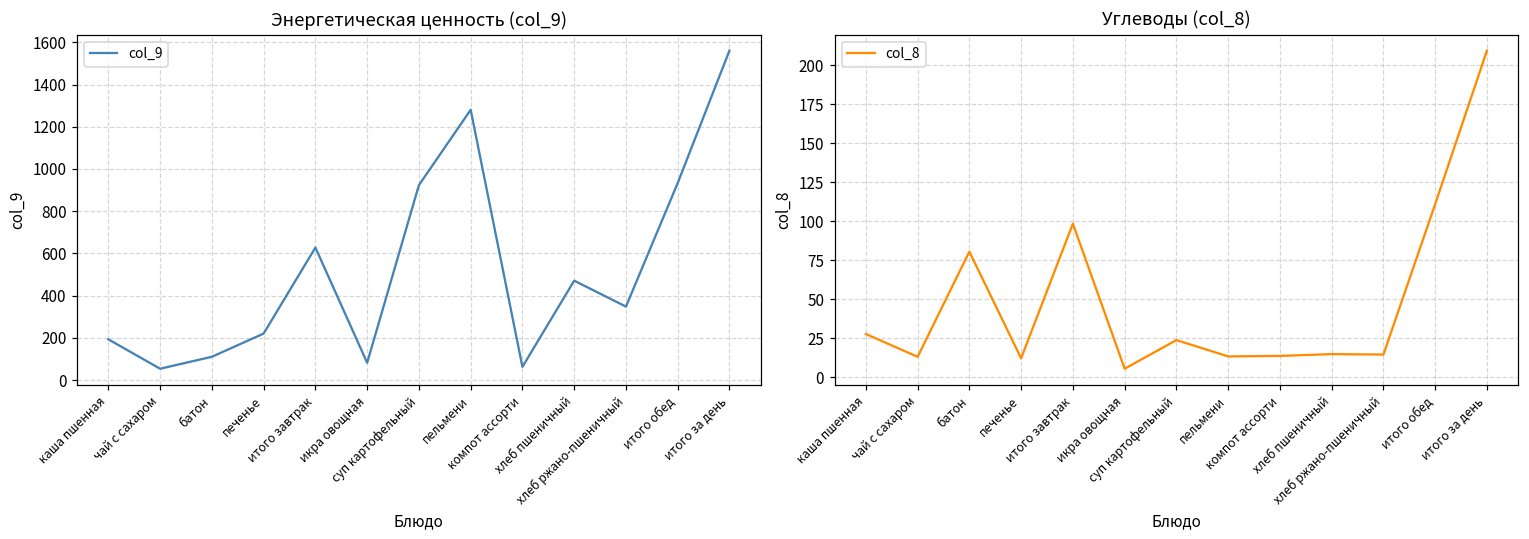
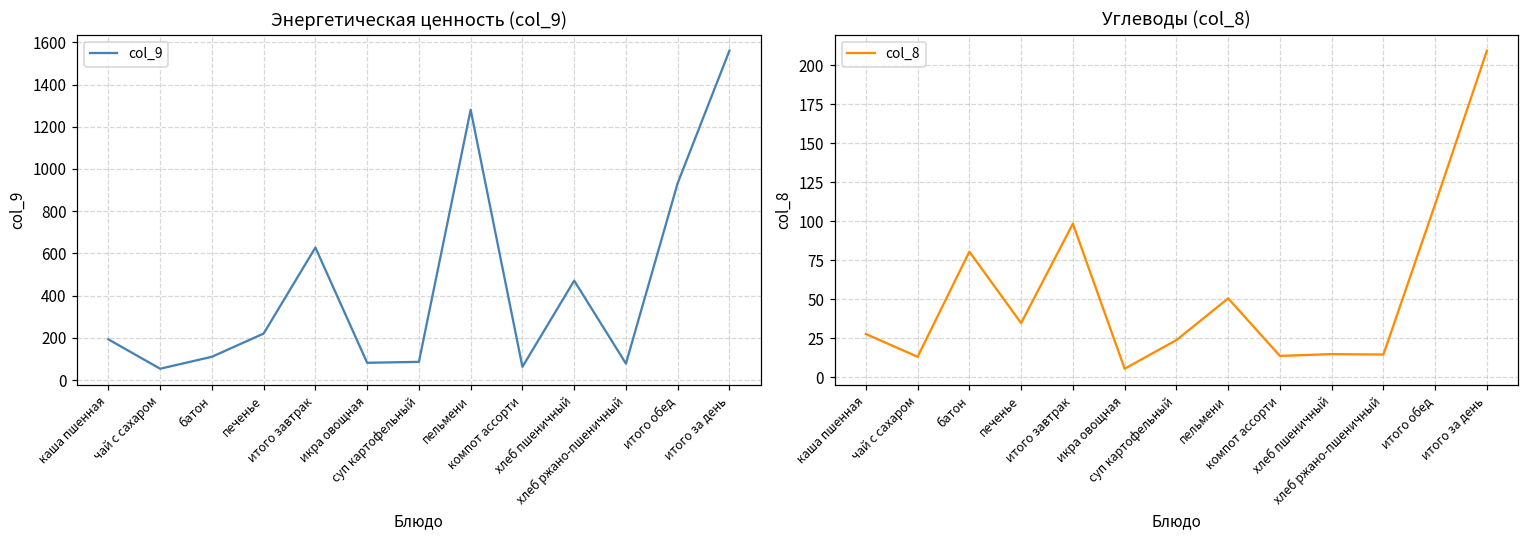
  {
    "Энергетическая ценность (col_9)": {
      "каша пшенная": 190,
      "чай с сахаром": 50,
      "батон": 110,
      "печенье": 220,
      "итого завтрак": 630,
      "икра овощная": 80,
-     "суп картофельный": 920,
+     "суп картофельный": 90,
      "пельмени": 1280,
      "компот ассорти": 60,
      "хлеб пшеничный": 470,
-     "хлеб ржано-пшеничный": 350,
+     "хлеб ржано-пшеничный": 80,
      "итого обед": 930,
      "итого за день": 1560
    },
    "Углеводы (col_8)": {
      "каша пшенная": 28,
      "чай с сахаром": 13,
      "батон": 80,
-     "печенье": 12,
+     "печенье": 35,
      "итого завтрак": 98,
      "икра овощная": 5,
      "суп картофельный": 24,
-     "пельмени": 13,
+     "пельмени": 50,
      "компот ассорти": 14,
      "хлеб пшеничный": 15,
      "хлеб ржано-пшеничный": 14,
      "итого обед": 111,
      "итого за день": 209
    }
  }
